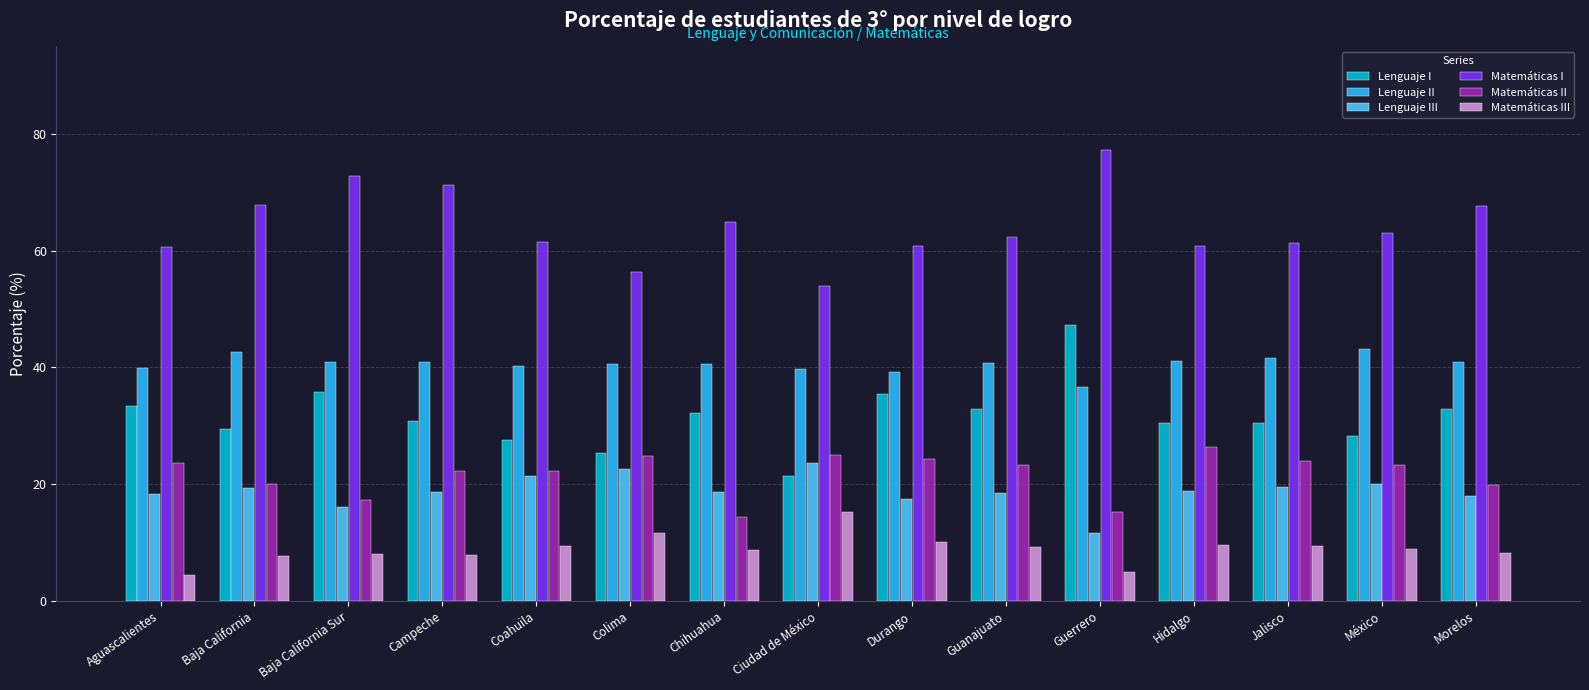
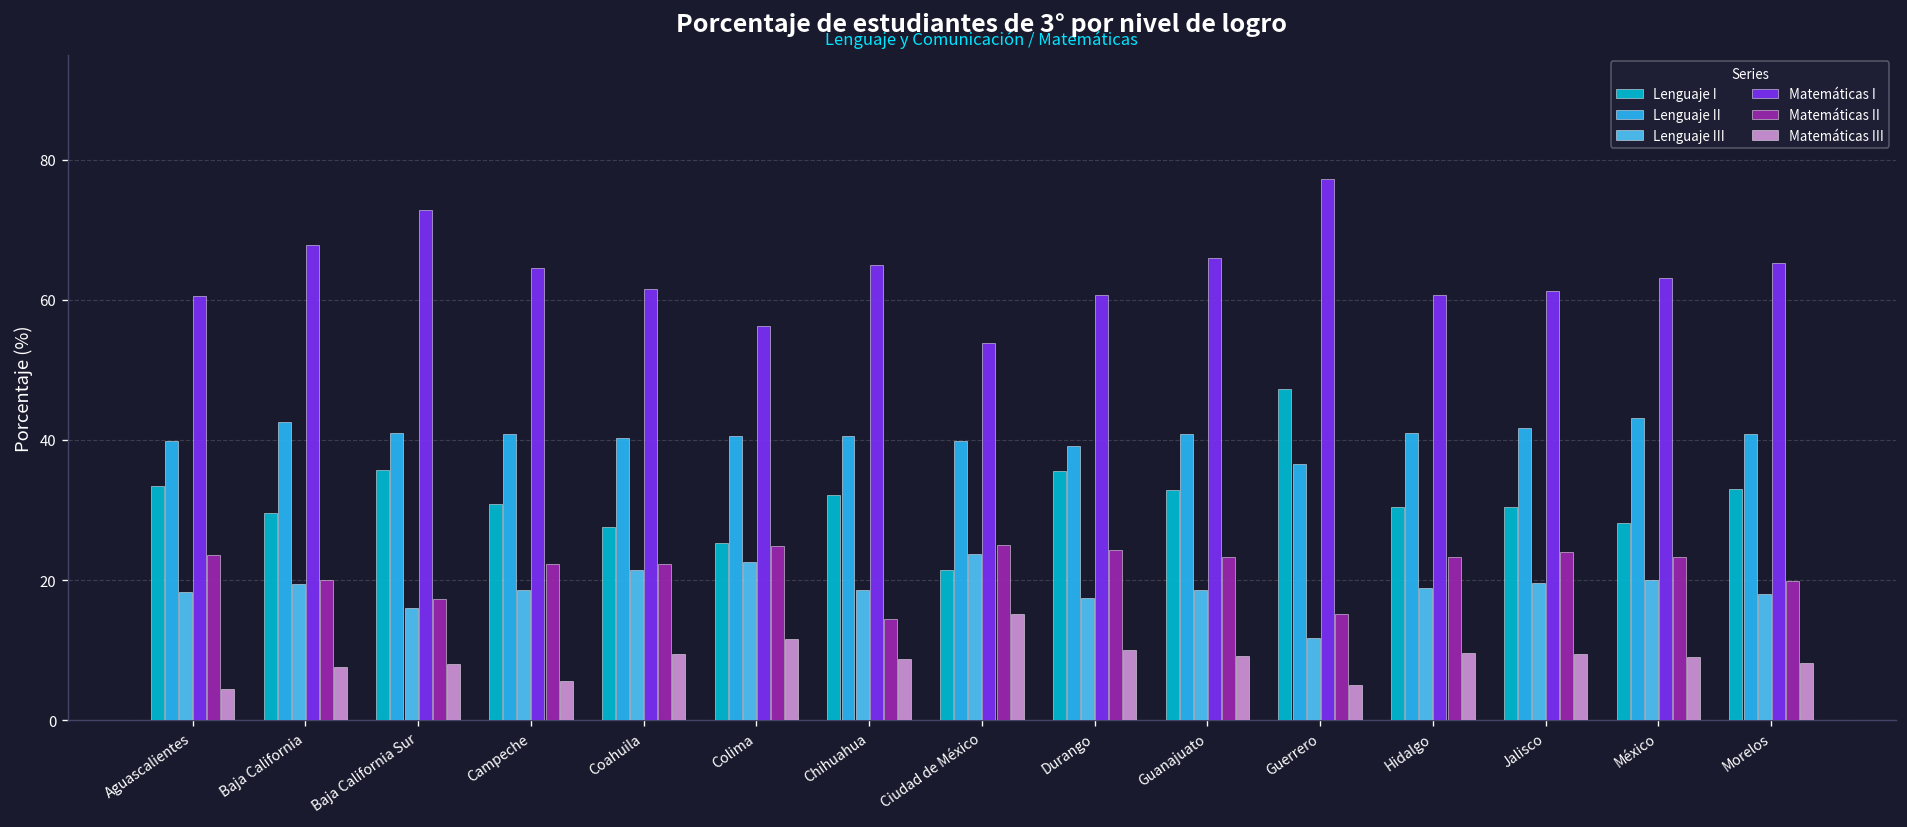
  {
    "Matemáticas I": {
      "Aguascalientes": 61,
      "Baja California": 68,
      "Baja California Sur": 73,
-     "Campeche": 71,
+     "Campeche": 65,
      "Coahuila": 62,
      "Colima": 56,
      "Chihuahua": 65,
      "Ciudad de México": 54,
      "Durango": 61,
-     "Guanajuato": 62,
+     "Guanajuato": 66,
      "Guerrero": 77,
      "Hidalgo": 61,
      "Jalisco": 61,
      "México": 63,
-     "Morelos": 68
+     "Morelos": 65
    },
    "Matemáticas II": {
      "Aguascalientes": 24,
      "Baja California": 20,
      "Baja California Sur": 17,
      "Campeche": 22,
      "Coahuila": 22,
      "Colima": 25,
      "Chihuahua": 14,
      "Ciudad de México": 25,
      "Durango": 24,
      "Guanajuato": 23,
      "Guerrero": 15,
-     "Hidalgo": 26,
+     "Hidalgo": 23,
      "Jalisco": 24,
      "México": 23,
      "Morelos": 20
    },
    "Matemáticas III": {
      "Aguascalientes": 4,
      "Baja California": 8,
      "Baja California Sur": 8,
-     "Campeche": 8,
+     "Campeche": 6,
      "Coahuila": 9,
      "Colima": 12,
      "Chihuahua": 9,
      "Ciudad de México": 15,
      "Durango": 10,
      "Guanajuato": 9,
      "Guerrero": 5,
      "Hidalgo": 10,
      "Jalisco": 9,
      "México": 9,
      "Morelos": 8
    }
  }
